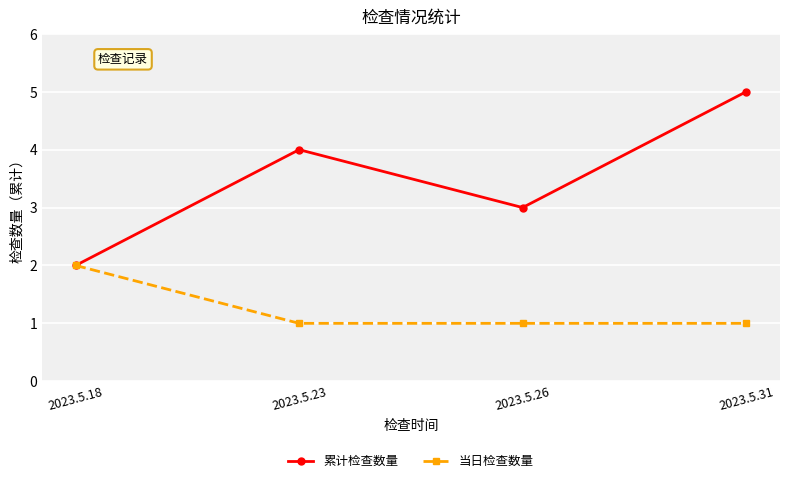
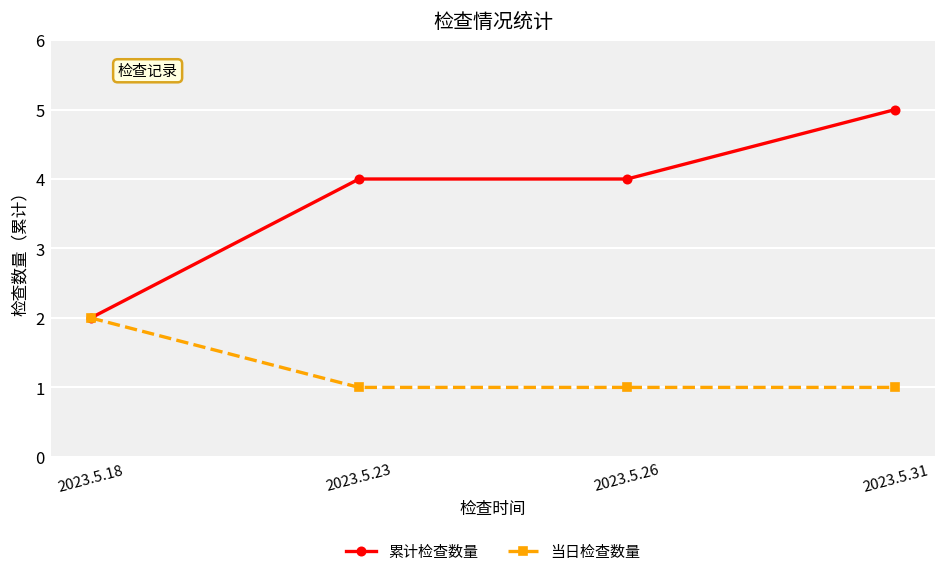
  {
    "累计检查数量": {
      "2023.5.23": 4,
-     "2023.5.26": 3,
+     "2023.5.26": 4,
      "2023.5.31": 5
    },
    "当日检查数量": {
      "2023.5.23": 1,
      "2023.5.26": 1,
      "2023.5.31": 1
    }
  }
